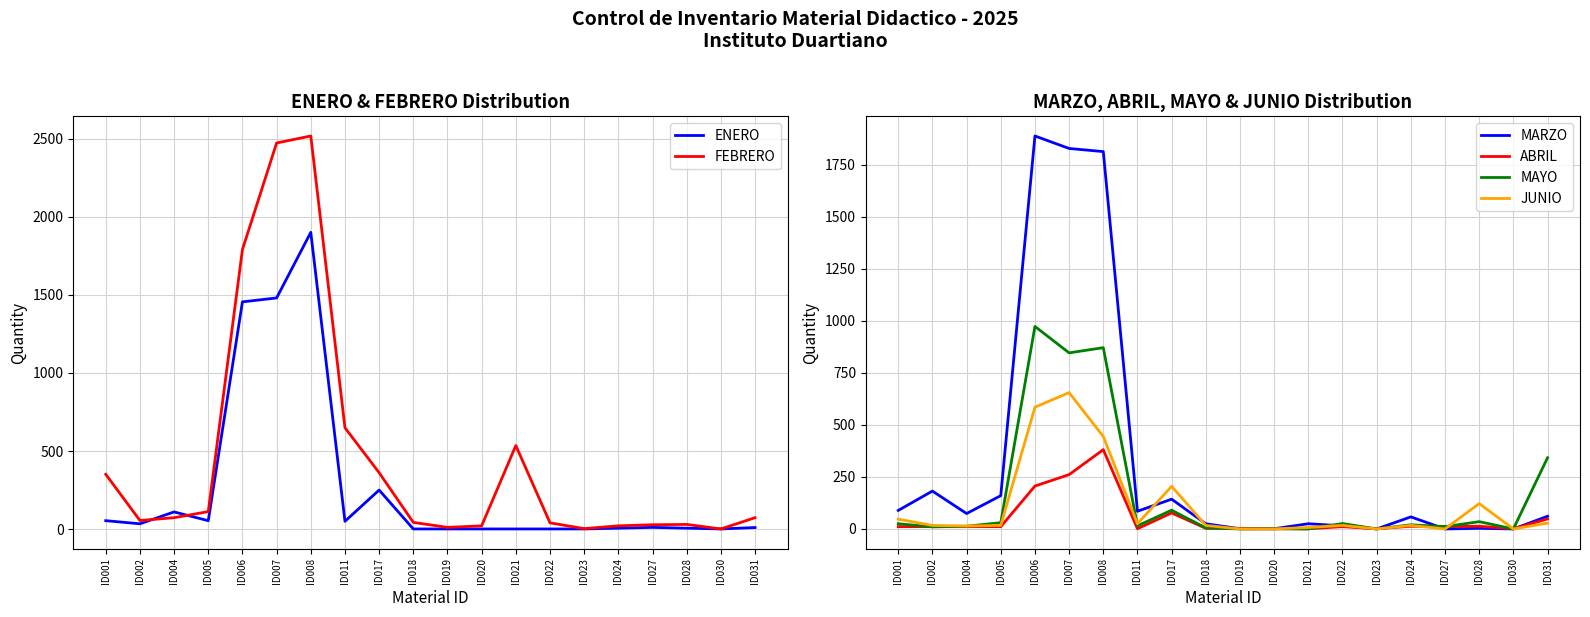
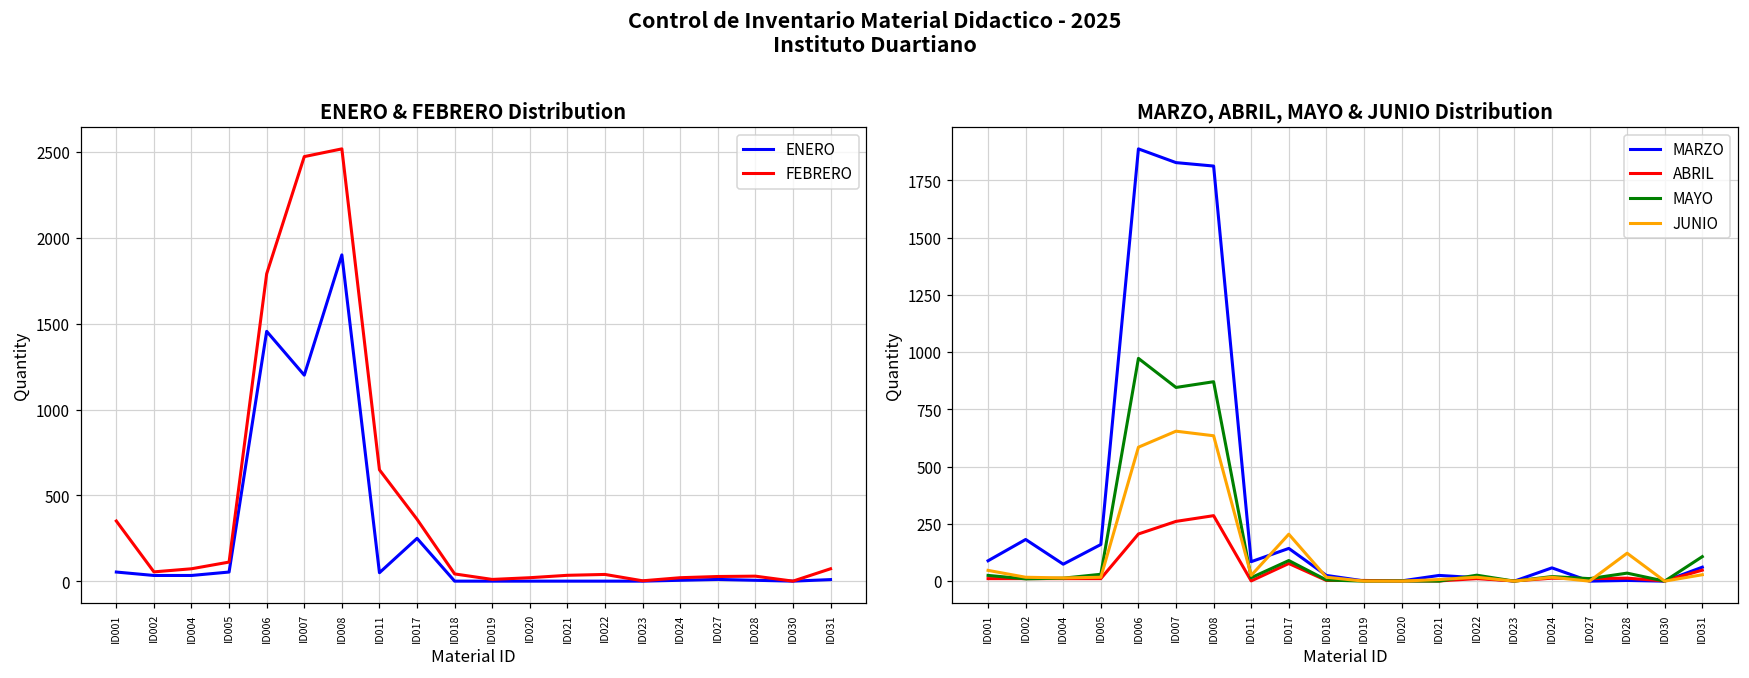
  {
    "ENERO & FEBRERO Distribution": {
      "ENERO": {
        "ID001": 50,
        "ID002": 30,
-       "ID004": 110,
+       "ID004": 30,
        "ID005": 50,
        "ID006": 1460,
-       "ID007": 1480,
+       "ID007": 1200,
        "ID008": 1900,
        "ID011": 50,
        "ID017": 250,
        "ID018": 0,
        "ID020": 0,
        "ID021": 0,
        "ID022": 0,
        "ID027": 10,
        "ID028": 10,
        "ID031": 10
      },
      "FEBRERO": {
        "ID001": 350,
        "ID002": 60,
        "ID004": 70,
        "ID005": 110,
        "ID006": 1790,
        "ID007": 2470,
        "ID008": 2520,
        "ID011": 650,
        "ID017": 360,
        "ID018": 40,
        "ID020": 20,
-       "ID021": 540,
+       "ID021": 40,
        "ID022": 40,
        "ID027": 30,
        "ID028": 30,
        "ID031": 70
      }
    },
    "MARZO, ABRIL, MAYO & JUNIO Distribution": {
      "MARZO": {
        "ID001": 90,
        "ID002": 180,
        "ID004": 70,
        "ID005": 160,
        "ID006": 1890,
        "ID007": 1830,
        "ID008": 1810,
        "ID011": 90,
        "ID017": 140,
        "ID021": 30,
        "ID024": 60,
        "ID031": 60
      },
      "ABRIL": {
        "ID001": 10,
        "ID006": 210,
        "ID007": 260,
-       "ID008": 380,
+       "ID008": 290,
        "ID011": 0,
        "ID017": 80,
        "ID031": 50
      },
      "MAYO": {
        "ID001": 30,
        "ID005": 30,
        "ID006": 970,
        "ID007": 850,
        "ID008": 870,
        "ID017": 90,
        "ID028": 40,
-       "ID031": 340
+       "ID031": 110
      },
      "JUNIO": {
        "ID001": 50,
        "ID006": 590,
        "ID007": 660,
-       "ID008": 440,
+       "ID008": 640,
        "ID017": 210,
        "ID028": 120,
        "ID031": 30
      }
    }
  }
